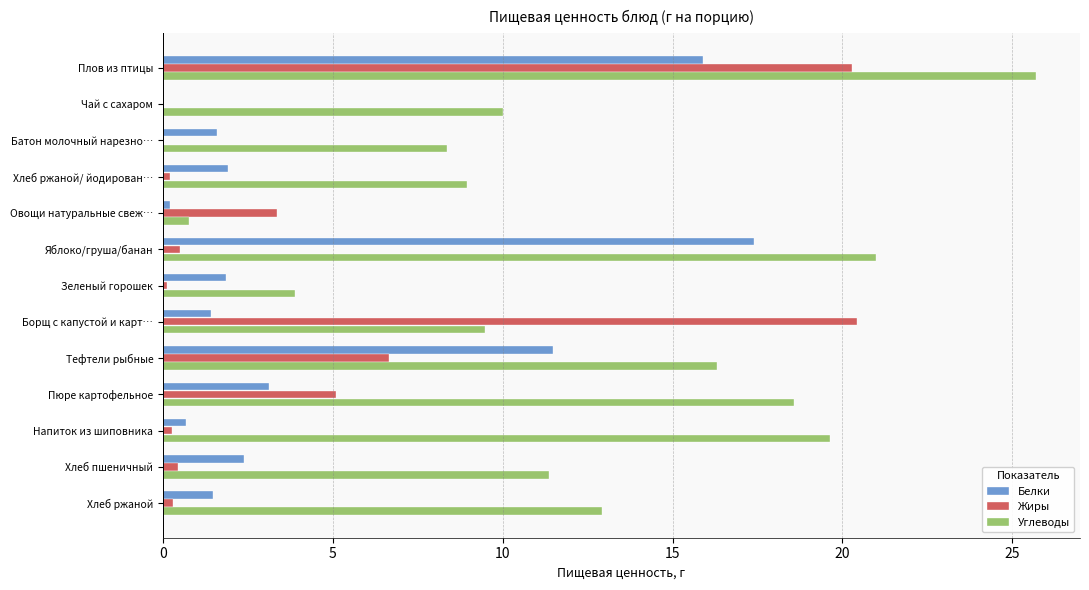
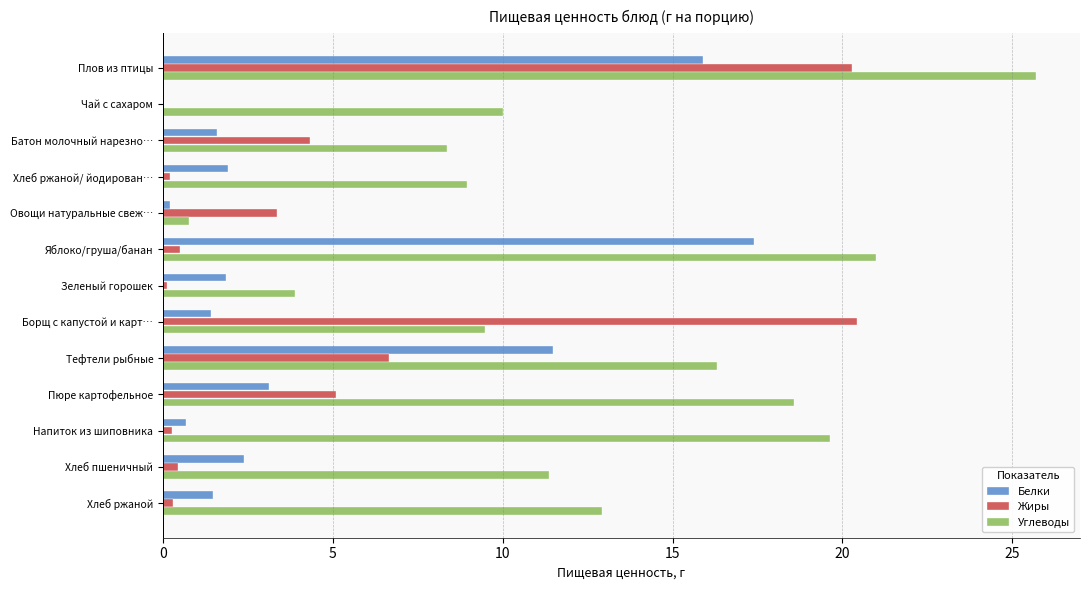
  {
    "Белки": {
      "Плов из птицы": 15.9,
      "Чай с сахаром": 0.0,
      "Батон молочный нарезно…": 1.6,
      "Хлеб ржаной/ йодирован…": 1.9,
      "Овощи натуральные свеж…": 0.2,
      "Яблоко/груша/банан": 17.4,
      "Зеленый горошек": 1.9,
      "Борщ с капустой и карт…": 1.4,
      "Тефтели рыбные": 11.5,
      "Пюре картофельное": 3.1,
      "Напиток из шиповника": 0.7,
      "Хлеб пшеничный": 2.4,
      "Хлеб ржаной": 1.5
    },
    "Жиры": {
      "Плов из птицы": 20.3,
      "Чай с сахаром": 0.0,
-     "Батон молочный нарезно…": 0.0,
+     "Батон молочный нарезно…": 4.3,
      "Хлеб ржаной/ йодирован…": 0.2,
      "Овощи натуральные свеж…": 3.4,
      "Яблоко/груша/банан": 0.5,
      "Зеленый горошек": 0.1,
      "Борщ с капустой и карт…": 20.4,
      "Тефтели рыбные": 6.6,
      "Пюре картофельное": 5.1,
      "Напиток из шиповника": 0.3,
      "Хлеб пшеничный": 0.5,
      "Хлеб ржаной": 0.3
    },
    "Углеводы": {
      "Плов из птицы": 25.7,
      "Чай с сахаром": 10.0,
      "Батон молочный нарезно…": 8.4,
      "Хлеб ржаной/ йодирован…": 9.0,
      "Овощи натуральные свеж…": 0.8,
      "Яблоко/груша/банан": 21.0,
      "Зеленый горошек": 3.9,
      "Борщ с капустой и карт…": 9.5,
      "Тефтели рыбные": 16.3,
      "Пюре картофельное": 18.6,
      "Напиток из шиповника": 19.6,
      "Хлеб пшеничный": 11.4,
      "Хлеб ржаной": 12.9
    }
  }
